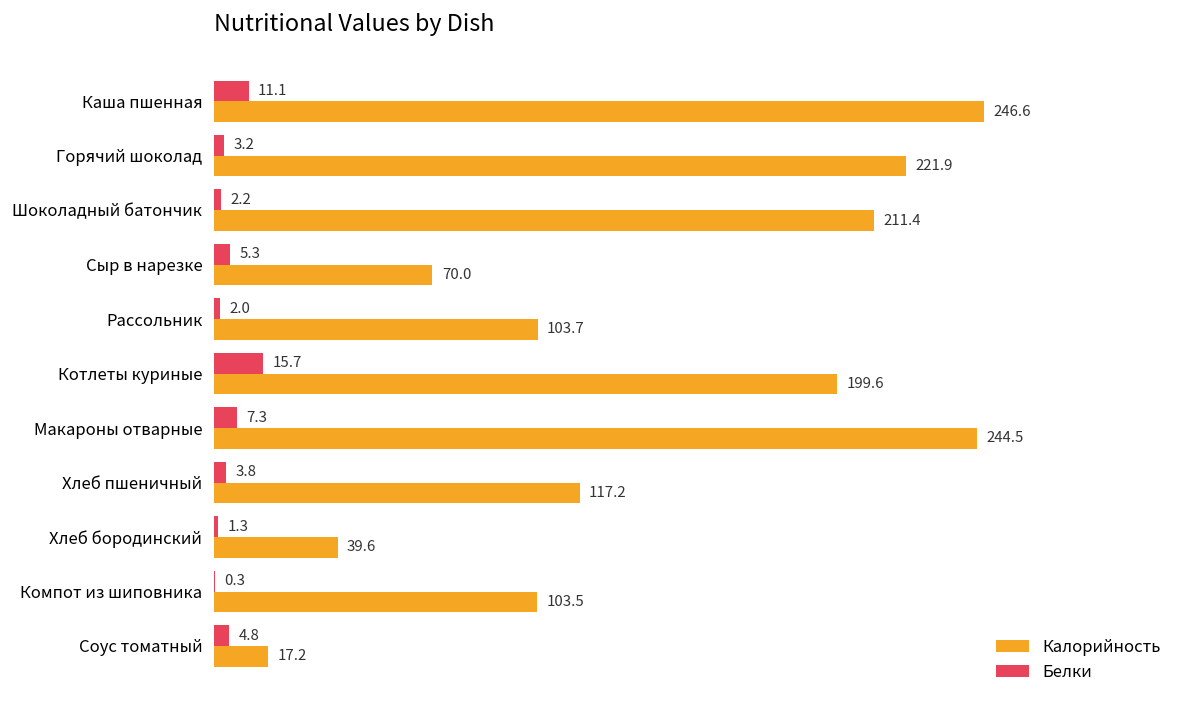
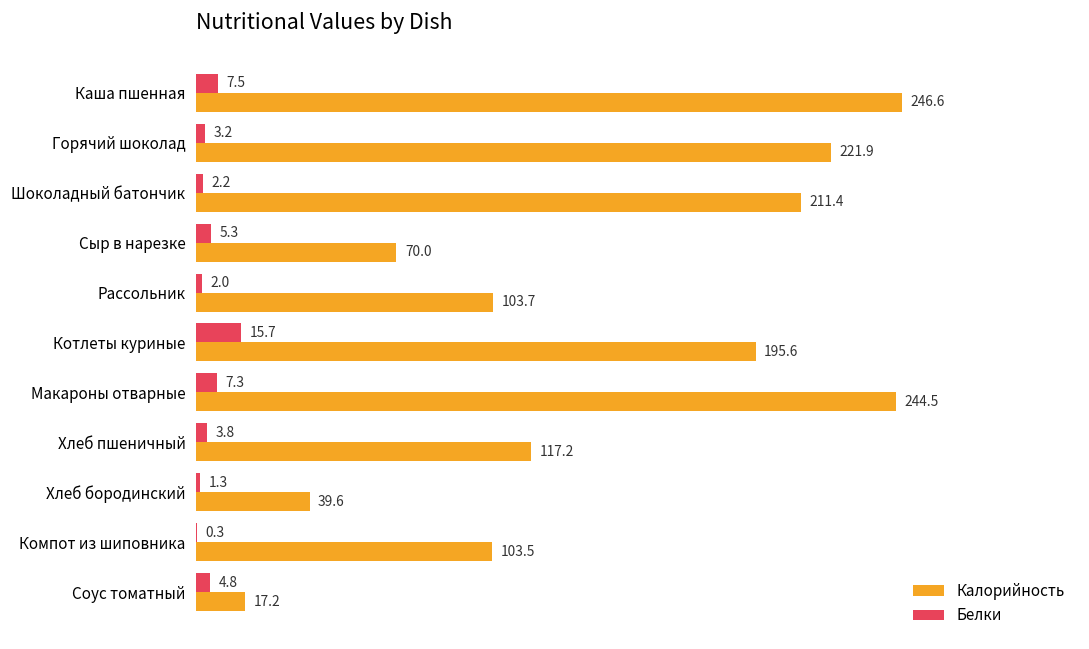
  {
    "Калорийность": {
      "Каша пшенная": 246.6,
      "Горячий шоколад": 221.9,
      "Шоколадный батончик": 211.4,
      "Сыр в нарезке": 70.0,
      "Рассольник": 103.7,
-     "Котлеты куриные": 199.6,
+     "Котлеты куриные": 195.6,
      "Макароны отварные": 244.5,
      "Хлеб пшеничный": 117.2,
      "Хлеб бородинский": 39.6,
      "Компот из шиповника": 103.5,
      "Соус томатный": 17.2
    },
    "Белки": {
-     "Каша пшенная": 11.1,
+     "Каша пшенная": 7.5,
      "Горячий шоколад": 3.2,
      "Шоколадный батончик": 2.2,
      "Сыр в нарезке": 5.3,
      "Рассольник": 2.0,
      "Котлеты куриные": 15.7,
      "Макароны отварные": 7.3,
      "Хлеб пшеничный": 3.8,
      "Хлеб бородинский": 1.3,
      "Компот из шиповника": 0.3,
      "Соус томатный": 4.8
    }
  }
